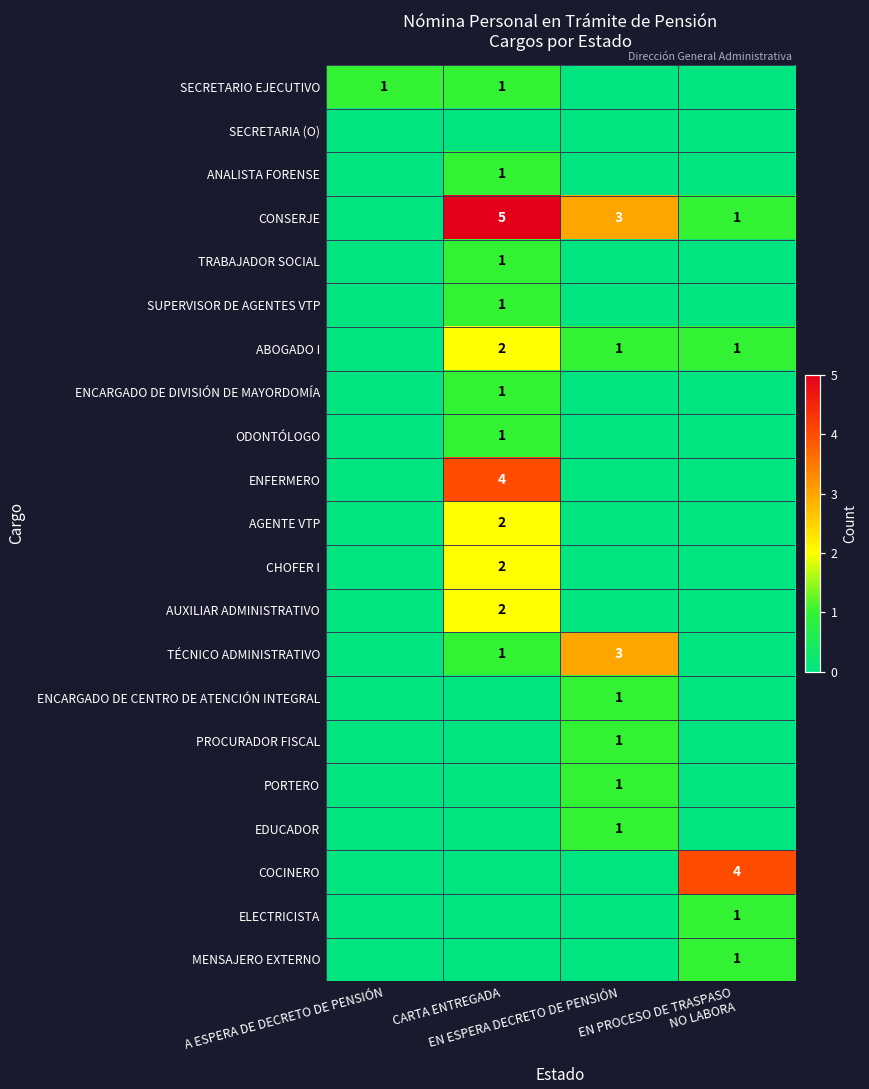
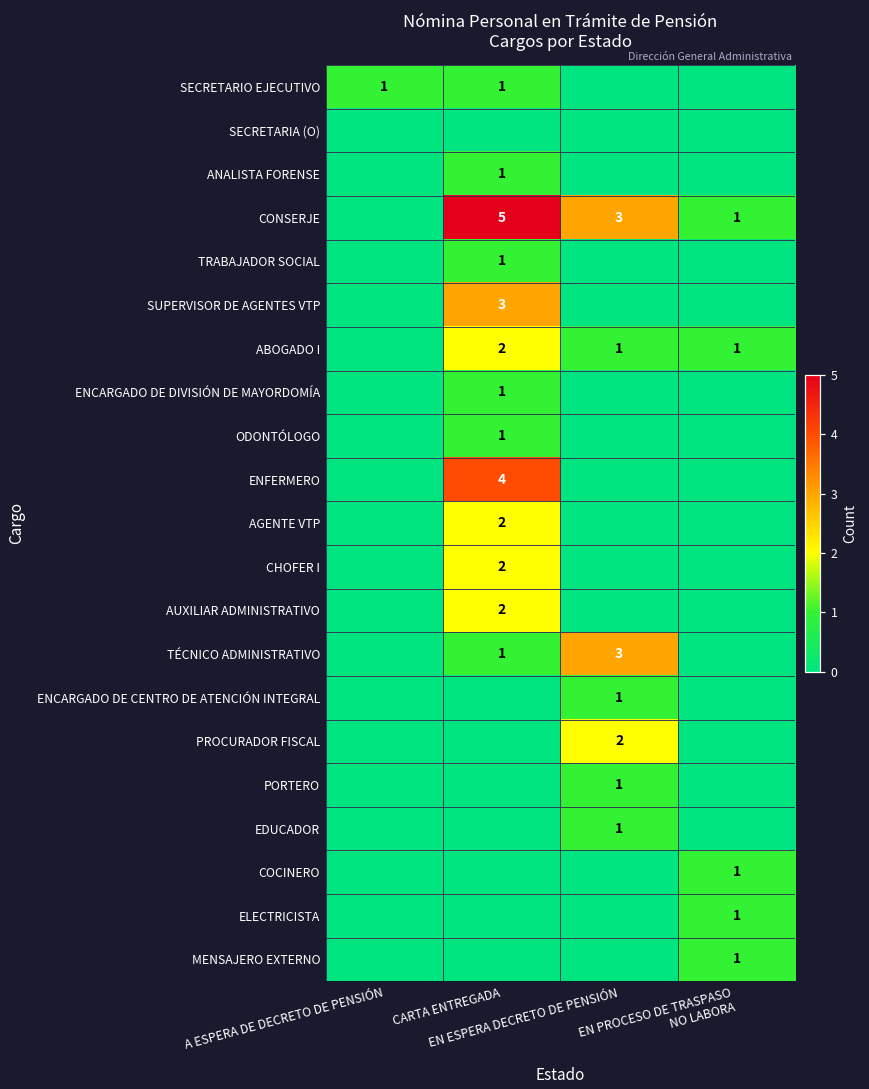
  {
    "SECRETARIO EJECUTIVO": {
      "A ESPERA DE DECRETO DE PENSIÓN": 1,
      "CARTA ENTREGADA": 1
    },
    "ANALISTA FORENSE": {
      "CARTA ENTREGADA": 1
    },
    "CONSERJE": {
      "CARTA ENTREGADA": 5,
      "EN ESPERA DECRETO DE PENSIÓN": 3,
      "EN PROCESO DE TRASPASO NO LABORA": 1
    },
    "TRABAJADOR SOCIAL": {
      "CARTA ENTREGADA": 1
    },
    "SUPERVISOR DE AGENTES VTP": {
-     "CARTA ENTREGADA": 1
+     "CARTA ENTREGADA": 3
    },
    "ABOGADO I": {
      "CARTA ENTREGADA": 2,
      "EN ESPERA DECRETO DE PENSIÓN": 1,
      "EN PROCESO DE TRASPASO NO LABORA": 1
    },
    "ENCARGADO DE DIVISIÓN DE MAYORDOMÍA": {
      "CARTA ENTREGADA": 1
    },
    "ODONTÓLOGO": {
      "CARTA ENTREGADA": 1
    },
    "ENFERMERO": {
      "CARTA ENTREGADA": 4
    },
    "AGENTE VTP": {
      "CARTA ENTREGADA": 2
    },
    "CHOFER I": {
      "CARTA ENTREGADA": 2
    },
    "AUXILIAR ADMINISTRATIVO": {
      "CARTA ENTREGADA": 2
    },
    "TÉCNICO ADMINISTRATIVO": {
      "CARTA ENTREGADA": 1,
      "EN ESPERA DECRETO DE PENSIÓN": 3
    },
    "ENCARGADO DE CENTRO DE ATENCIÓN INTEGRAL": {
      "EN ESPERA DECRETO DE PENSIÓN": 1
    },
    "PROCURADOR FISCAL": {
-     "EN ESPERA DECRETO DE PENSIÓN": 1
+     "EN ESPERA DECRETO DE PENSIÓN": 2
    },
    "PORTERO": {
      "EN ESPERA DECRETO DE PENSIÓN": 1
    },
    "EDUCADOR": {
      "EN ESPERA DECRETO DE PENSIÓN": 1
    },
    "COCINERO": {
-     "EN PROCESO DE TRASPASO NO LABORA": 4
+     "EN PROCESO DE TRASPASO NO LABORA": 1
    },
    "ELECTRICISTA": {
      "EN PROCESO DE TRASPASO NO LABORA": 1
    },
    "MENSAJERO EXTERNO": {
      "EN PROCESO DE TRASPASO NO LABORA": 1
    }
  }
